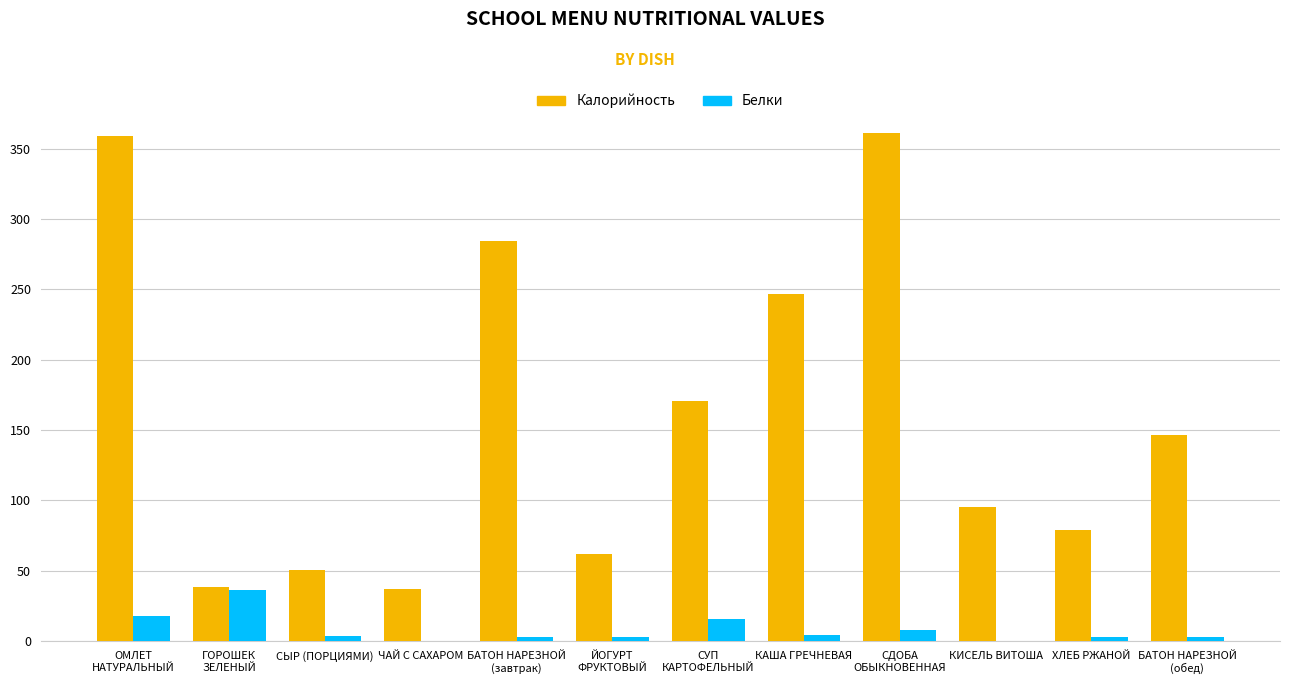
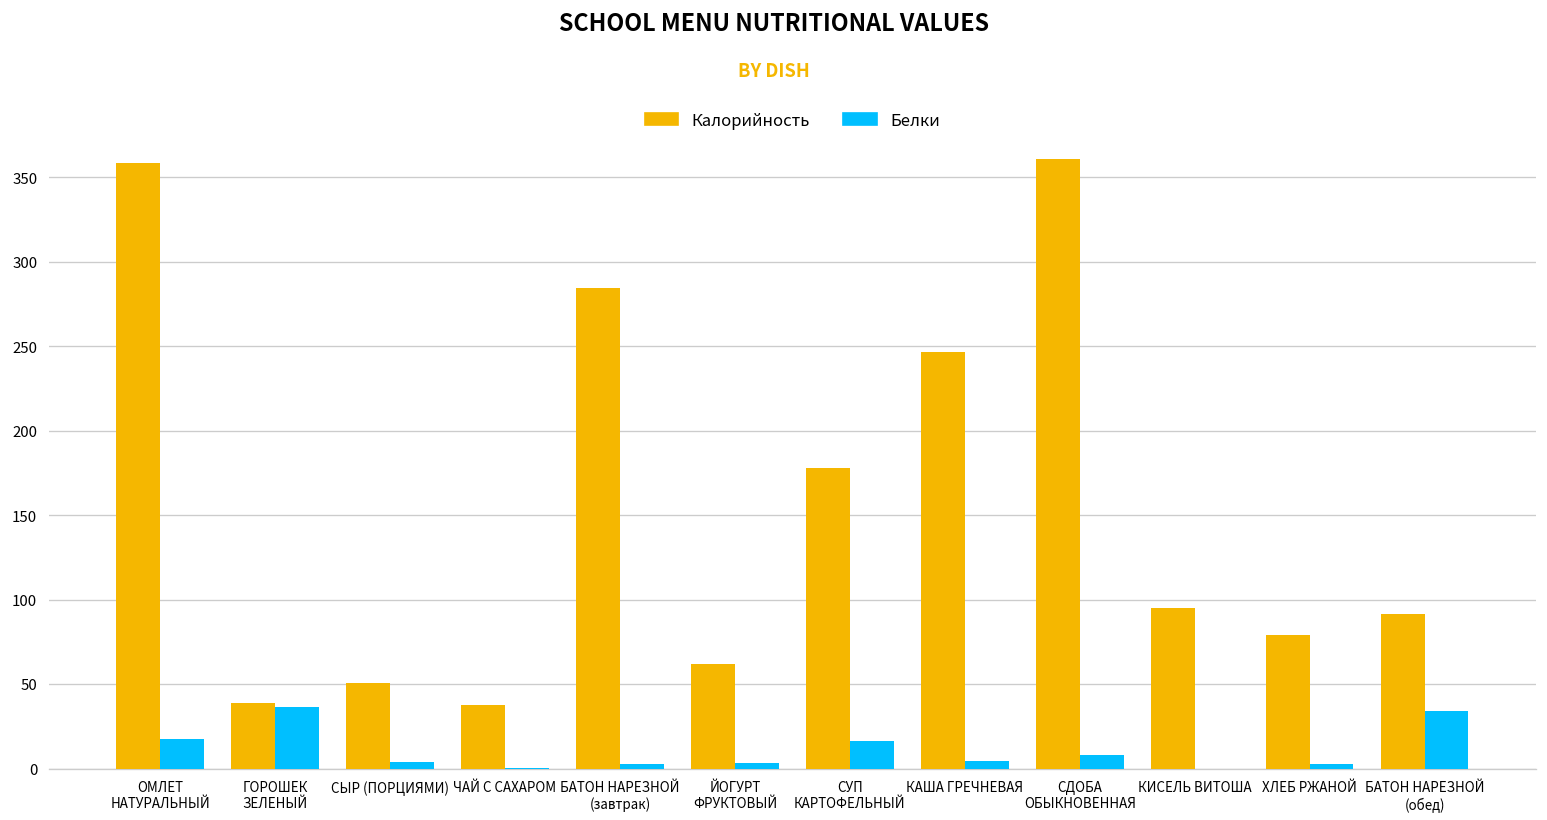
  {
    "Калорийность": {
      "ОМЛЕТ НАТУРАЛЬНЫЙ": 359,
      "ГОРОШЕК ЗЕЛЕНЫЙ": 39,
      "СЫР (ПОРЦИЯМИ)": 50,
      "ЧАЙ С САХАРОМ": 37,
      "БАТОН НАРЕЗНОЙ (завтрак)": 284,
      "ЙОГУРТ ФРУКТОВЫЙ": 62,
-     "СУП КАРТОФЕЛЬНЫЙ": 170,
+     "СУП КАРТОФЕЛЬНЫЙ": 178,
      "КАША ГРЕЧНЕВАЯ": 247,
      "СДОБА ОБЫКНОВЕННАЯ": 361,
      "КИСЕЛЬ ВИТОША": 95,
      "ХЛЕБ РЖАНОЙ": 79,
-     "БАТОН НАРЕЗНОЙ (обед)": 147
+     "БАТОН НАРЕЗНОЙ (обед)": 92
    },
    "Белки": {
      "ОМЛЕТ НАТУРАЛЬНЫЙ": 18,
      "ГОРОШЕК ЗЕЛЕНЫЙ": 37,
      "СЫР (ПОРЦИЯМИ)": 4,
      "БАТОН НАРЕЗНОЙ (завтрак)": 3,
      "ЙОГУРТ ФРУКТОВЫЙ": 3,
      "СУП КАРТОФЕЛЬНЫЙ": 16,
      "КАША ГРЕЧНЕВАЯ": 4,
      "СДОБА ОБЫКНОВЕННАЯ": 8,
      "КИСЕЛЬ ВИТОША": 0,
      "ХЛЕБ РЖАНОЙ": 3,
-     "БАТОН НАРЕЗНОЙ (обед)": 3
+     "БАТОН НАРЕЗНОЙ (обед)": 34
    }
  }
